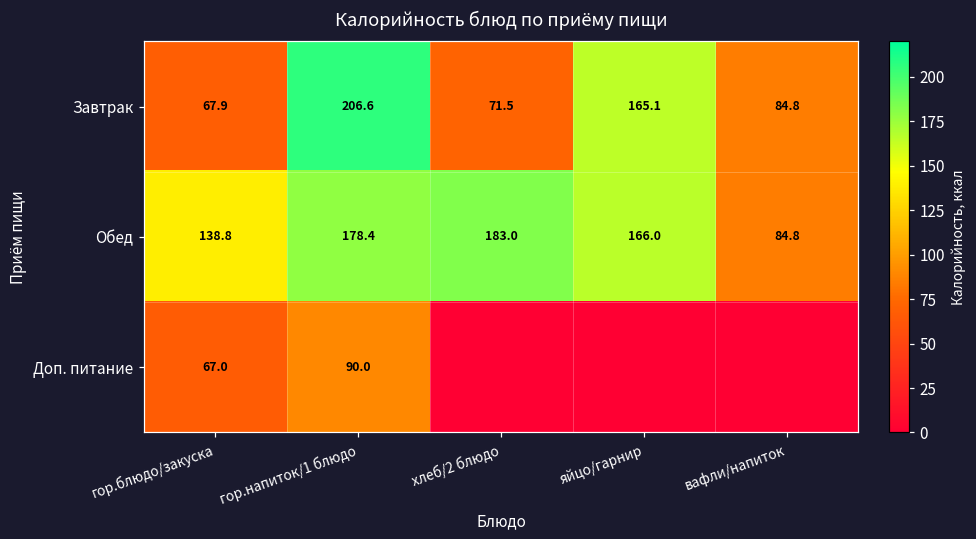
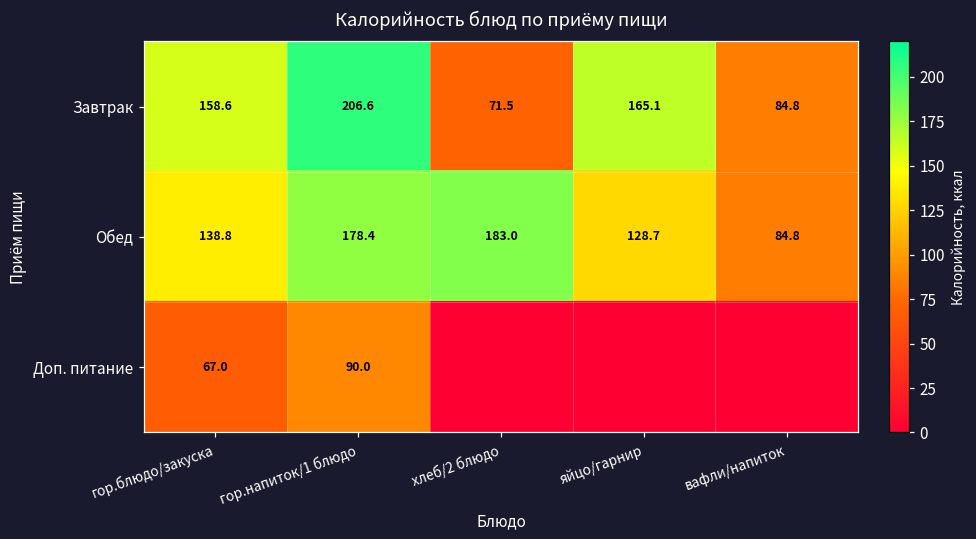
  {
    "Завтрак": {
-     "гор.блюдо/закуска": 67.9,
+     "гор.блюдо/закуска": 158.6,
      "гор.напиток/1 блюдо": 206.6,
      "хлеб/2 блюдо": 71.5,
      "яйцо/гарнир": 165.1,
      "вафли/напиток": 84.8
    },
    "Обед": {
      "гор.блюдо/закуска": 138.8,
      "гор.напиток/1 блюдо": 178.4,
      "хлеб/2 блюдо": 183.0,
-     "яйцо/гарнир": 166.0,
+     "яйцо/гарнир": 128.7,
      "вафли/напиток": 84.8
    },
    "Доп. питание": {
      "гор.блюдо/закуска": 67.0,
      "гор.напиток/1 блюдо": 90.0
    }
  }
